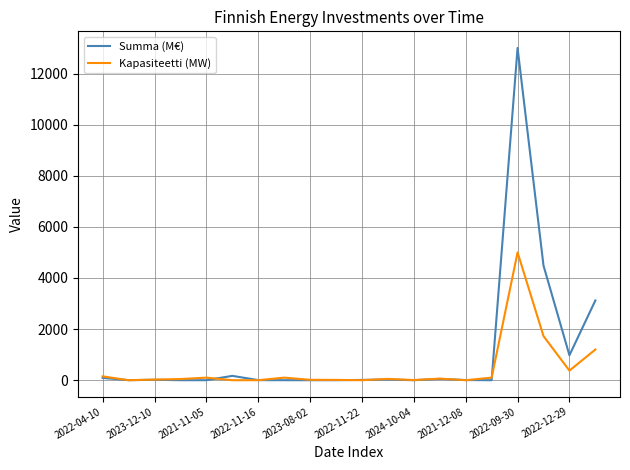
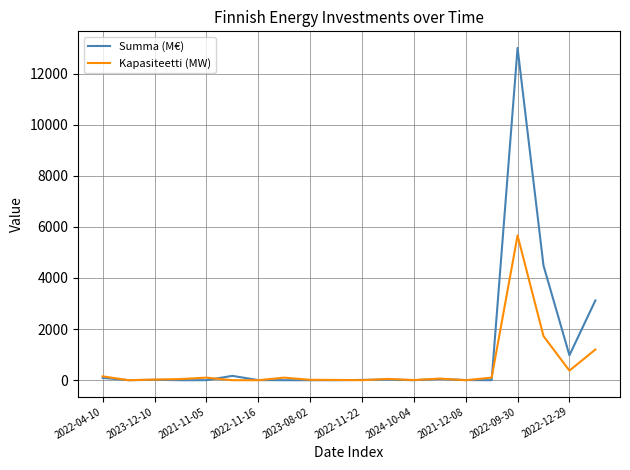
  {
    "Summa (M€)": {
      "2021-11-05": 0,
      "2022-09-30": 13000
    },
    "Kapasiteetti (MW)": {
      "2021-11-05": 100,
-     "2022-09-30": 5000
+     "2022-09-30": 5700
    }
  }
